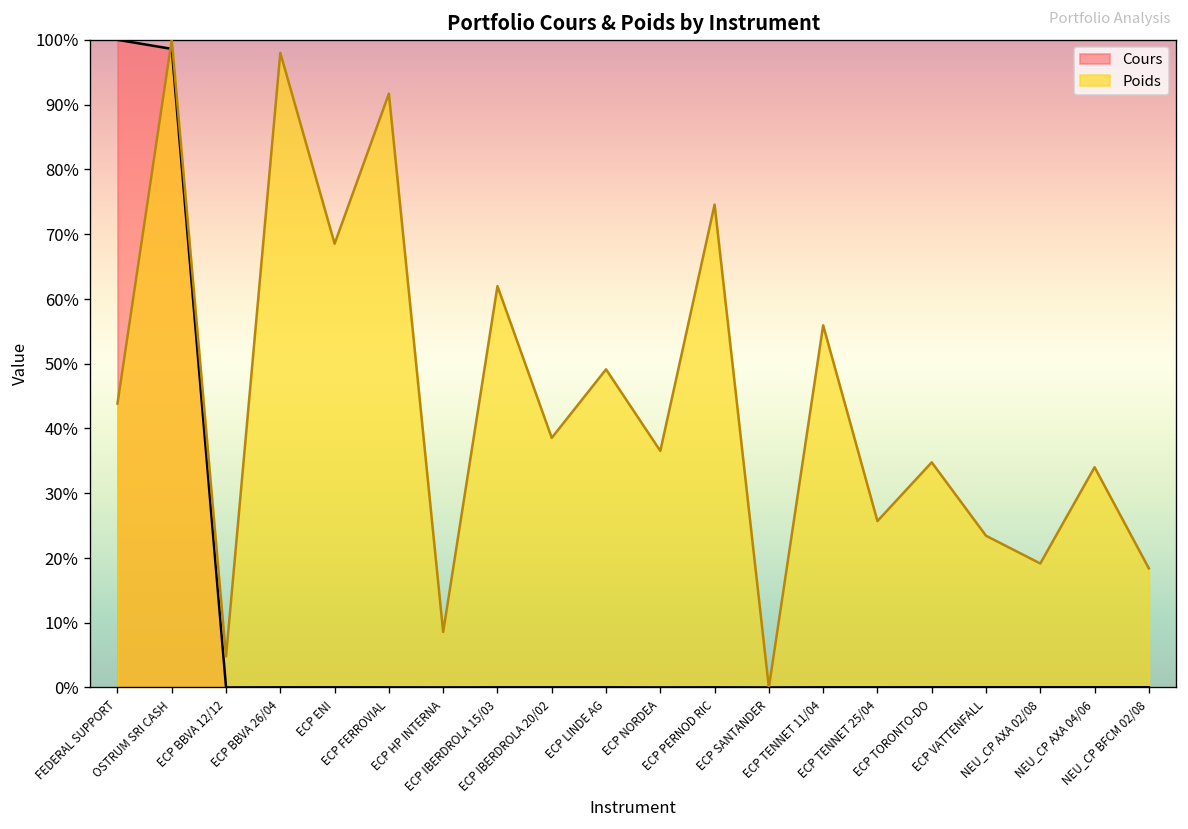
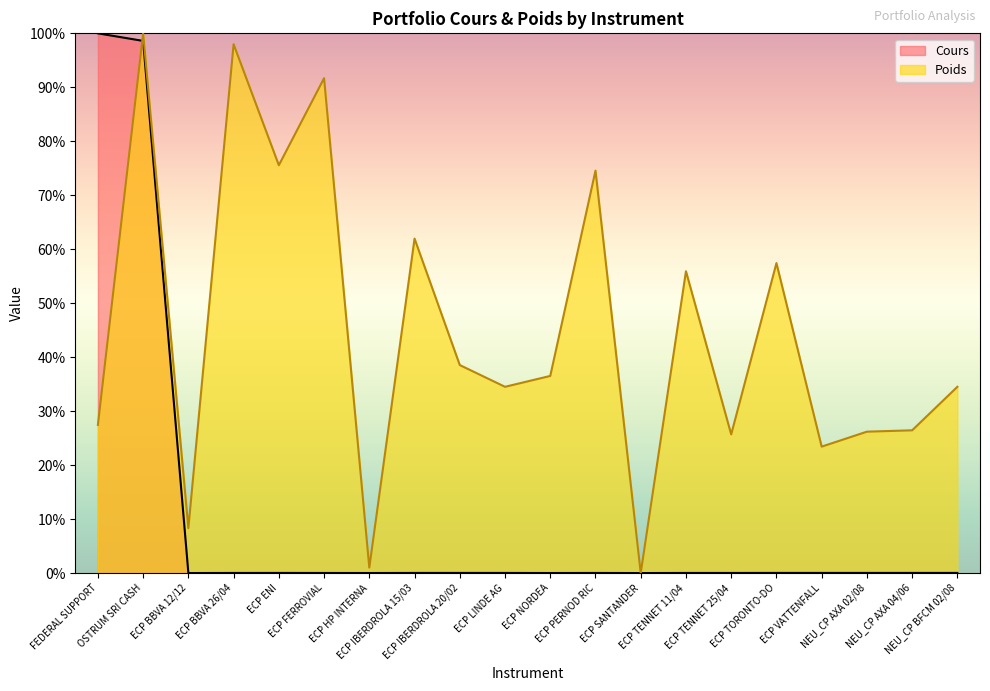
  {
    "Cours": {
      "FEDERAL SUPPORT": "100%",
      "OSTRUM SRI CASH": "99%",
      "ECP BBVA 12/12": "0%",
      "ECP BBVA 26/04": "0%",
      "ECP ENI": "0%",
      "ECP FERROVIAL": "0%",
      "ECP HP INTERNA": "0%",
      "ECP IBERDROLA 15/03": "0%",
      "ECP IBERDROLA 20/02": "0%",
      "ECP LINDE AG": "0%",
      "ECP NORDEA": "0%",
      "ECP PERNOD RIC": "0%",
      "ECP TENNET 11/04": "0%",
      "ECP TENNET 25/04": "0%",
      "ECP TORONTO-DO": "0%",
      "ECP VATTENFALL": "0%",
      "NEU_CP AXA 02/08": "0%",
      "NEU_CP AXA 04/06": "0%",
      "NEU_CP BFCM 02/08": "0%"
    },
    "Poids": {
-     "FEDERAL SUPPORT": "44%",
+     "FEDERAL SUPPORT": "27%",
      "OSTRUM SRI CASH": "100%",
-     "ECP BBVA 12/12": "5%",
+     "ECP BBVA 12/12": "8%",
      "ECP BBVA 26/04": "98%",
-     "ECP ENI": "69%",
+     "ECP ENI": "76%",
      "ECP FERROVIAL": "92%",
-     "ECP HP INTERNA": "9%",
+     "ECP HP INTERNA": "1%",
      "ECP IBERDROLA 15/03": "62%",
      "ECP IBERDROLA 20/02": "39%",
-     "ECP LINDE AG": "49%",
+     "ECP LINDE AG": "35%",
      "ECP NORDEA": "37%",
      "ECP PERNOD RIC": "75%",
      "ECP TENNET 11/04": "56%",
      "ECP TENNET 25/04": "26%",
-     "ECP TORONTO-DO": "35%",
+     "ECP TORONTO-DO": "57%",
      "ECP VATTENFALL": "23%",
-     "NEU_CP AXA 02/08": "19%",
-     "NEU_CP AXA 04/06": "34%",
-     "NEU_CP BFCM 02/08": "18%"
+     "NEU_CP AXA 02/08": "26%",
+     "NEU_CP AXA 04/06": "26%",
+     "NEU_CP BFCM 02/08": "35%"
    }
  }
